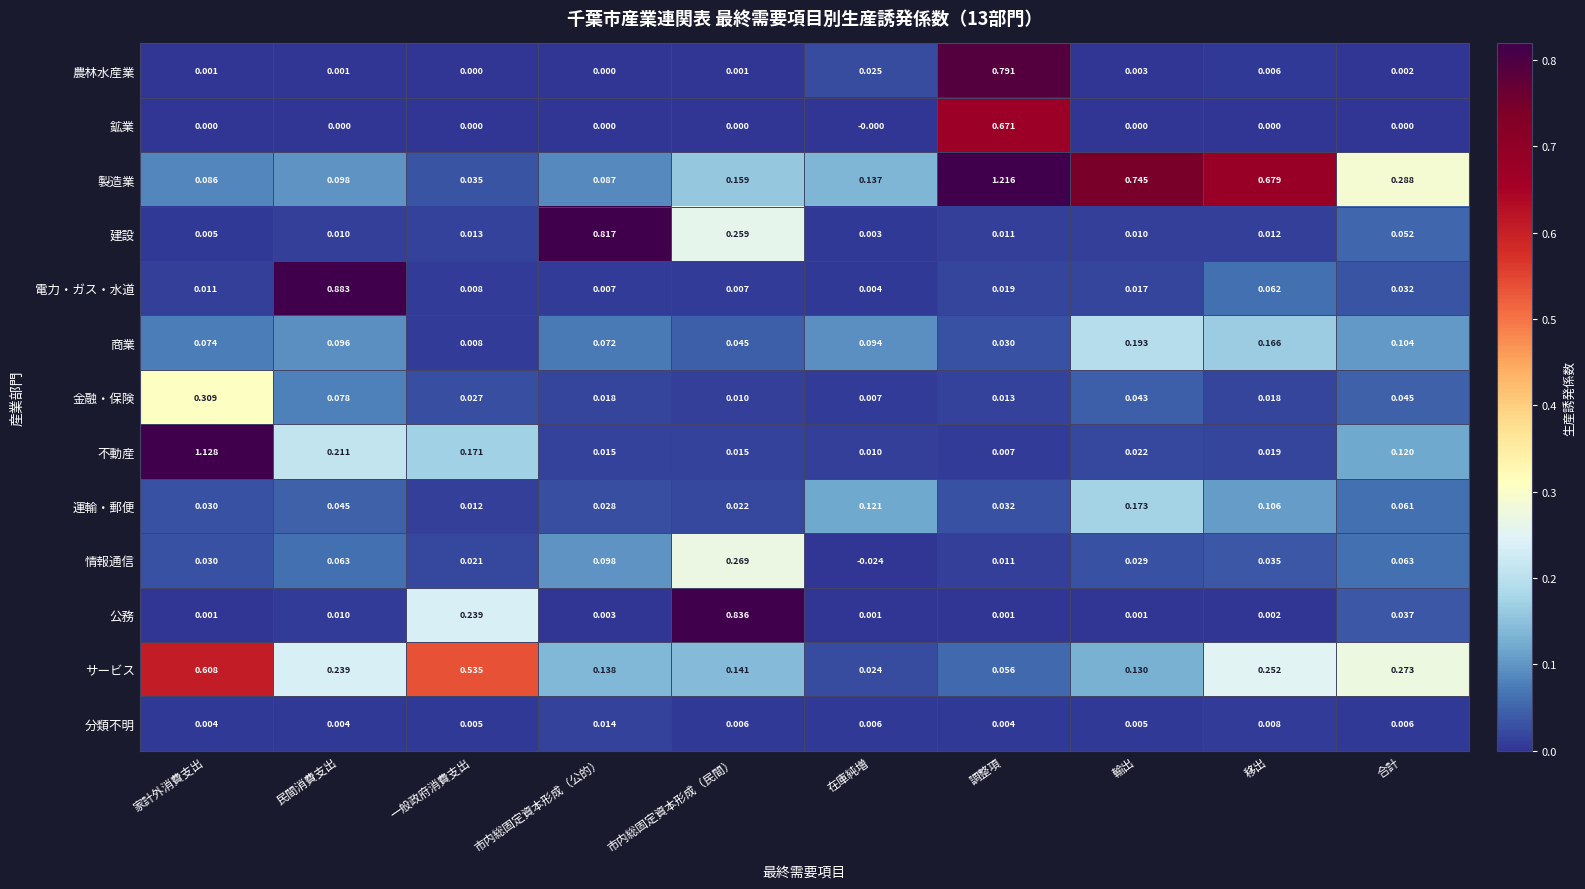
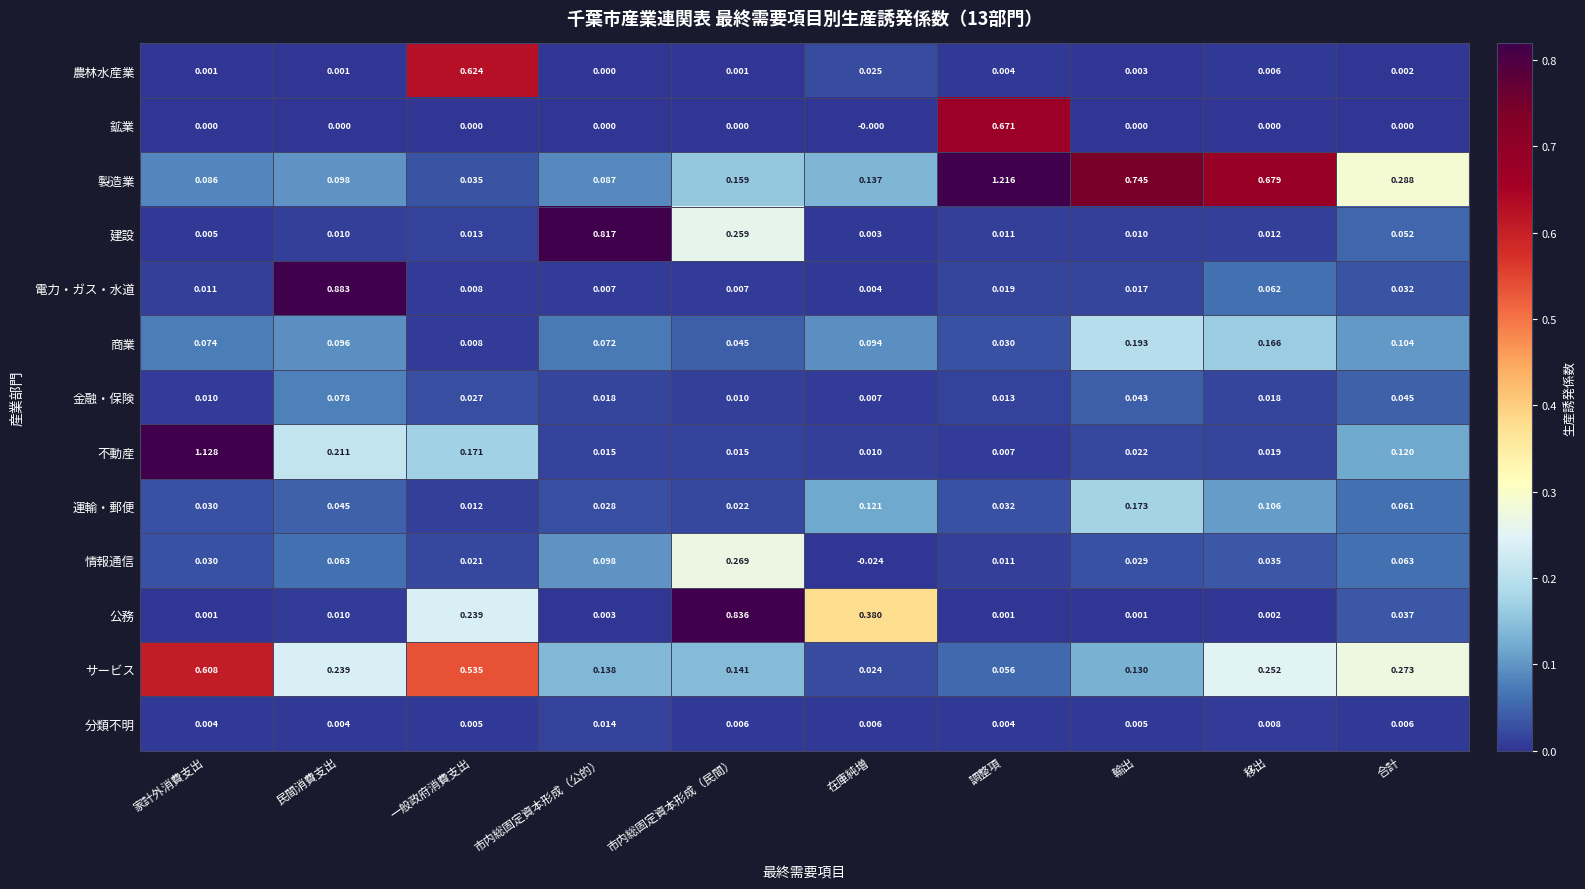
  {
    "農林水産業": {
      "家計外消費支出": 0.001,
      "民間消費支出": 0.001,
-     "一般政府消費支出": 0.000,
+     "一般政府消費支出": 0.624,
      "市内総固定資本形成（公的）": 0.000,
      "市内総固定資本形成（民間）": 0.001,
      "在庫純増": 0.025,
-     "調整項": 0.791,
+     "調整項": 0.004,
      "輸出": 0.003,
      "移出": 0.006,
      "合計": 0.002
    },
    "鉱業": {
      "家計外消費支出": 0.000,
      "民間消費支出": 0.000,
      "一般政府消費支出": 0.000,
      "市内総固定資本形成（公的）": 0.000,
      "市内総固定資本形成（民間）": 0.000,
      "在庫純増": -0.000,
      "調整項": 0.671,
      "輸出": 0.000,
      "移出": 0.000,
      "合計": 0.000
    },
    "製造業": {
      "家計外消費支出": 0.086,
      "民間消費支出": 0.098,
      "一般政府消費支出": 0.035,
      "市内総固定資本形成（公的）": 0.087,
      "市内総固定資本形成（民間）": 0.159,
      "在庫純増": 0.137,
      "調整項": 1.216,
      "輸出": 0.745,
      "移出": 0.679,
      "合計": 0.288
    },
    "建設": {
      "家計外消費支出": 0.005,
      "民間消費支出": 0.010,
      "一般政府消費支出": 0.013,
      "市内総固定資本形成（公的）": 0.817,
      "市内総固定資本形成（民間）": 0.259,
      "在庫純増": 0.003,
      "調整項": 0.011,
      "輸出": 0.010,
      "移出": 0.012,
      "合計": 0.052
    },
    "電力・ガス・水道": {
      "家計外消費支出": 0.011,
      "民間消費支出": 0.883,
      "一般政府消費支出": 0.008,
      "市内総固定資本形成（公的）": 0.007,
      "市内総固定資本形成（民間）": 0.007,
      "在庫純増": 0.004,
      "調整項": 0.019,
      "輸出": 0.017,
      "移出": 0.062,
      "合計": 0.032
    },
    "商業": {
      "家計外消費支出": 0.074,
      "民間消費支出": 0.096,
      "一般政府消費支出": 0.008,
      "市内総固定資本形成（公的）": 0.072,
      "市内総固定資本形成（民間）": 0.045,
      "在庫純増": 0.094,
      "調整項": 0.030,
      "輸出": 0.193,
      "移出": 0.166,
      "合計": 0.104
    },
    "金融・保険": {
-     "家計外消費支出": 0.309,
+     "家計外消費支出": 0.010,
      "民間消費支出": 0.078,
      "一般政府消費支出": 0.027,
      "市内総固定資本形成（公的）": 0.018,
      "市内総固定資本形成（民間）": 0.010,
      "在庫純増": 0.007,
      "調整項": 0.013,
      "輸出": 0.043,
      "移出": 0.018,
      "合計": 0.045
    },
    "不動産": {
      "家計外消費支出": 1.128,
      "民間消費支出": 0.211,
      "一般政府消費支出": 0.171,
      "市内総固定資本形成（公的）": 0.015,
      "市内総固定資本形成（民間）": 0.015,
      "在庫純増": 0.010,
      "調整項": 0.007,
      "輸出": 0.022,
      "移出": 0.019,
      "合計": 0.120
    },
    "運輸・郵便": {
      "家計外消費支出": 0.030,
      "民間消費支出": 0.045,
      "一般政府消費支出": 0.012,
      "市内総固定資本形成（公的）": 0.028,
      "市内総固定資本形成（民間）": 0.022,
      "在庫純増": 0.121,
      "調整項": 0.032,
      "輸出": 0.173,
      "移出": 0.106,
      "合計": 0.061
    },
    "情報通信": {
      "家計外消費支出": 0.030,
      "民間消費支出": 0.063,
      "一般政府消費支出": 0.021,
      "市内総固定資本形成（公的）": 0.098,
      "市内総固定資本形成（民間）": 0.269,
      "在庫純増": -0.024,
      "調整項": 0.011,
      "輸出": 0.029,
      "移出": 0.035,
      "合計": 0.063
    },
    "公務": {
      "家計外消費支出": 0.001,
      "民間消費支出": 0.010,
      "一般政府消費支出": 0.239,
      "市内総固定資本形成（公的）": 0.003,
      "市内総固定資本形成（民間）": 0.836,
-     "在庫純増": 0.001,
+     "在庫純増": 0.380,
      "調整項": 0.001,
      "輸出": 0.001,
      "移出": 0.002,
      "合計": 0.037
    },
    "サービス": {
      "家計外消費支出": 0.608,
      "民間消費支出": 0.239,
      "一般政府消費支出": 0.535,
      "市内総固定資本形成（公的）": 0.138,
      "市内総固定資本形成（民間）": 0.141,
      "在庫純増": 0.024,
      "調整項": 0.056,
      "輸出": 0.130,
      "移出": 0.252,
      "合計": 0.273
    },
    "分類不明": {
      "家計外消費支出": 0.004,
      "民間消費支出": 0.004,
      "一般政府消費支出": 0.005,
      "市内総固定資本形成（公的）": 0.014,
      "市内総固定資本形成（民間）": 0.006,
      "在庫純増": 0.006,
      "調整項": 0.004,
      "輸出": 0.005,
      "移出": 0.008,
      "合計": 0.006
    }
  }
